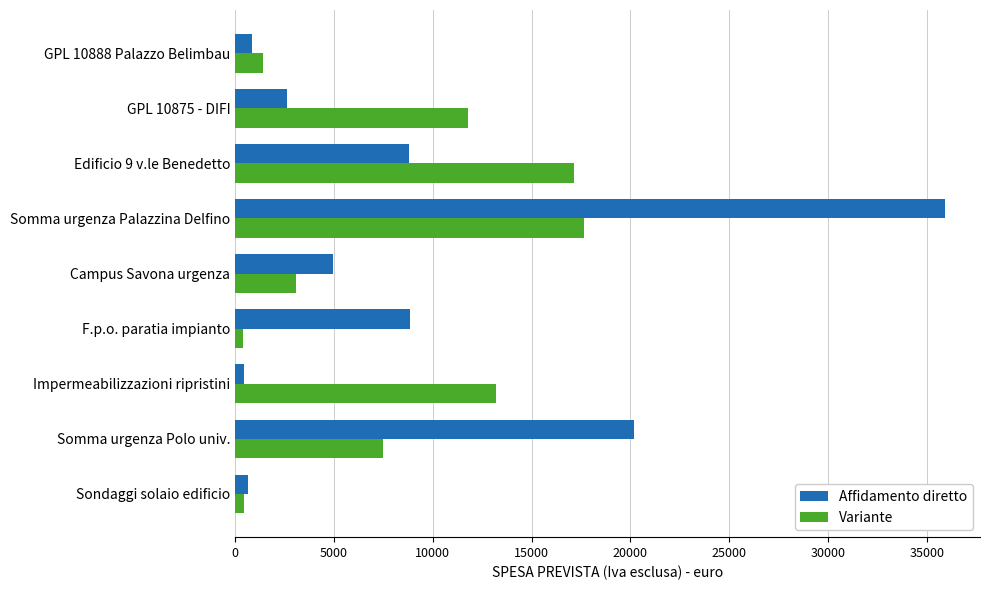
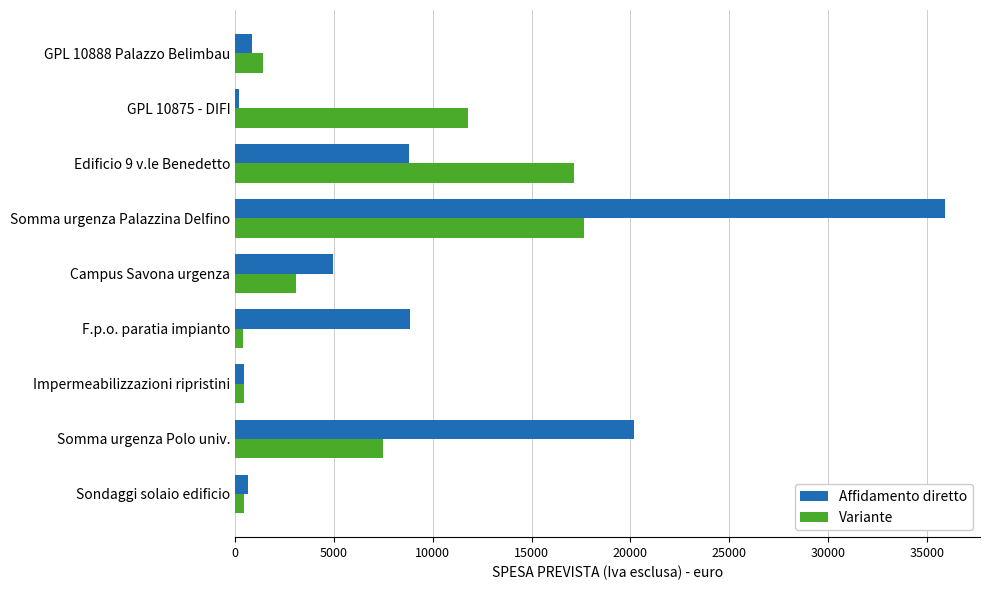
  {
    "Affidamento diretto": {
      "GPL 10888 Palazzo Belimbau": 900,
-     "GPL 10875 - DIFI": 2600,
+     "GPL 10875 - DIFI": 200,
      "Edificio 9 v.le Benedetto": 8800,
      "Somma urgenza Palazzina Delfino": 35900,
      "Campus Savona urgenza": 4900,
      "F.p.o. paratia impianto": 8800,
      "Impermeabilizzazioni ripristini": 400,
      "Somma urgenza Polo univ.": 20200,
      "Sondaggi solaio edificio": 700
    },
    "Variante": {
      "GPL 10888 Palazzo Belimbau": 1400,
      "GPL 10875 - DIFI": 11800,
      "Edificio 9 v.le Benedetto": 17100,
      "Somma urgenza Palazzina Delfino": 17600,
      "Campus Savona urgenza": 3100,
      "F.p.o. paratia impianto": 400,
-     "Impermeabilizzazioni ripristini": 13200,
+     "Impermeabilizzazioni ripristini": 400,
      "Somma urgenza Polo univ.": 7500,
      "Sondaggi solaio edificio": 500
    }
  }
